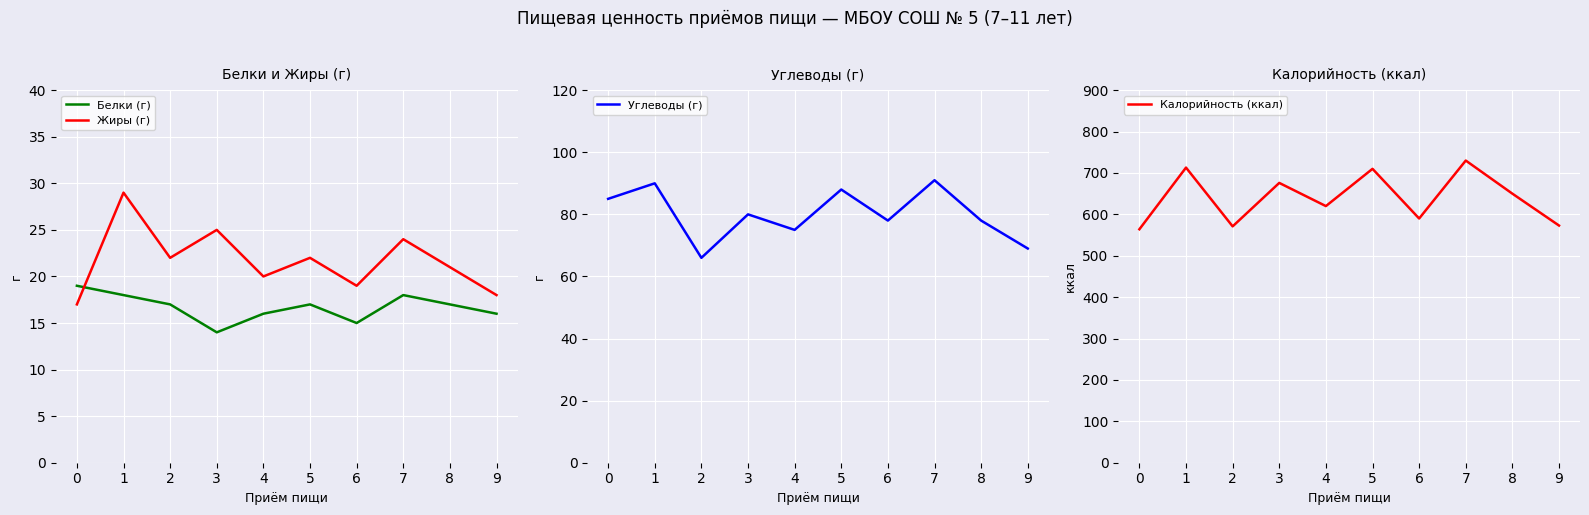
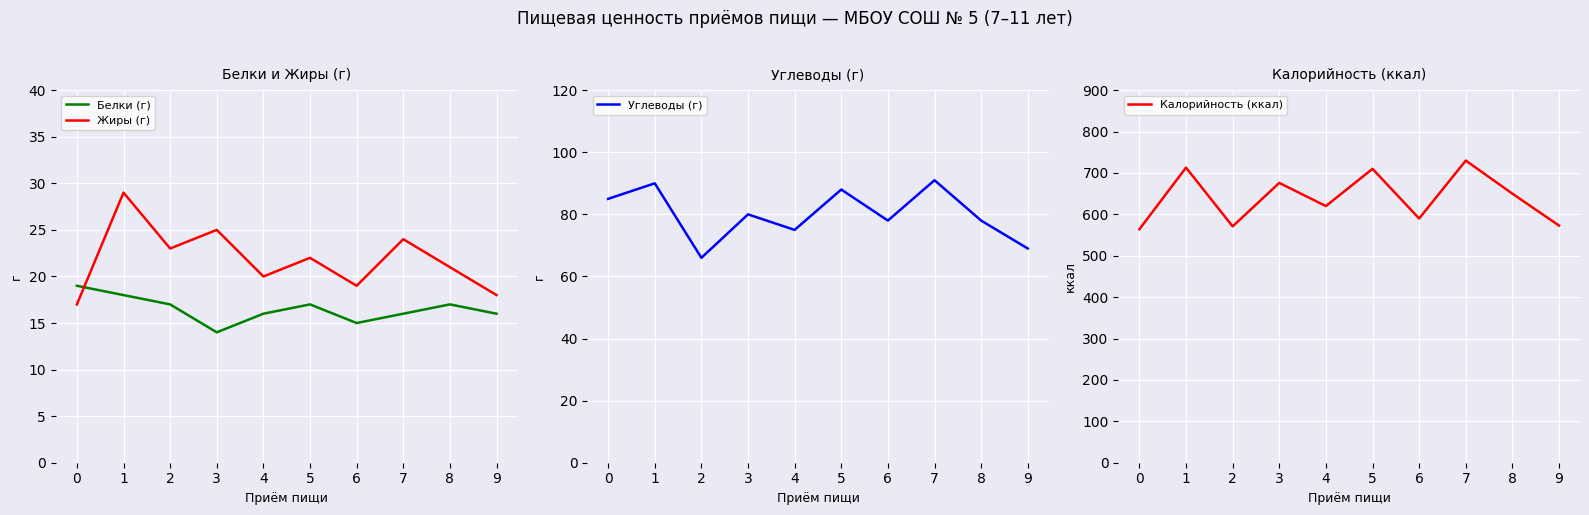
  {
    "Белки и Жиры (г)": {
      "Белки (г)": {
        "0": 19,
        "1": 18,
        "2": 17,
        "3": 14,
        "4": 16,
        "5": 17,
        "6": 15,
-       "7": 18,
+       "7": 16,
        "8": 17,
        "9": 16
      },
      "Жиры (г)": {
        "0": 17,
        "1": 29,
-       "2": 22,
+       "2": 23,
        "3": 25,
        "4": 20,
        "5": 22,
        "6": 19,
        "7": 24,
        "8": 21,
        "9": 18
      }
    },
    "Углеводы (г)": {
      "0": 85,
      "1": 90,
      "2": 66,
      "3": 80,
      "4": 75,
      "5": 88,
      "6": 78,
      "7": 91,
      "8": 78,
      "9": 69
    },
    "Калорийность (ккал)": {
      "0": 560,
      "1": 710,
      "2": 570,
      "3": 680,
      "4": 620,
      "5": 710,
      "6": 590,
      "7": 730,
      "8": 650,
      "9": 570
    }
  }
